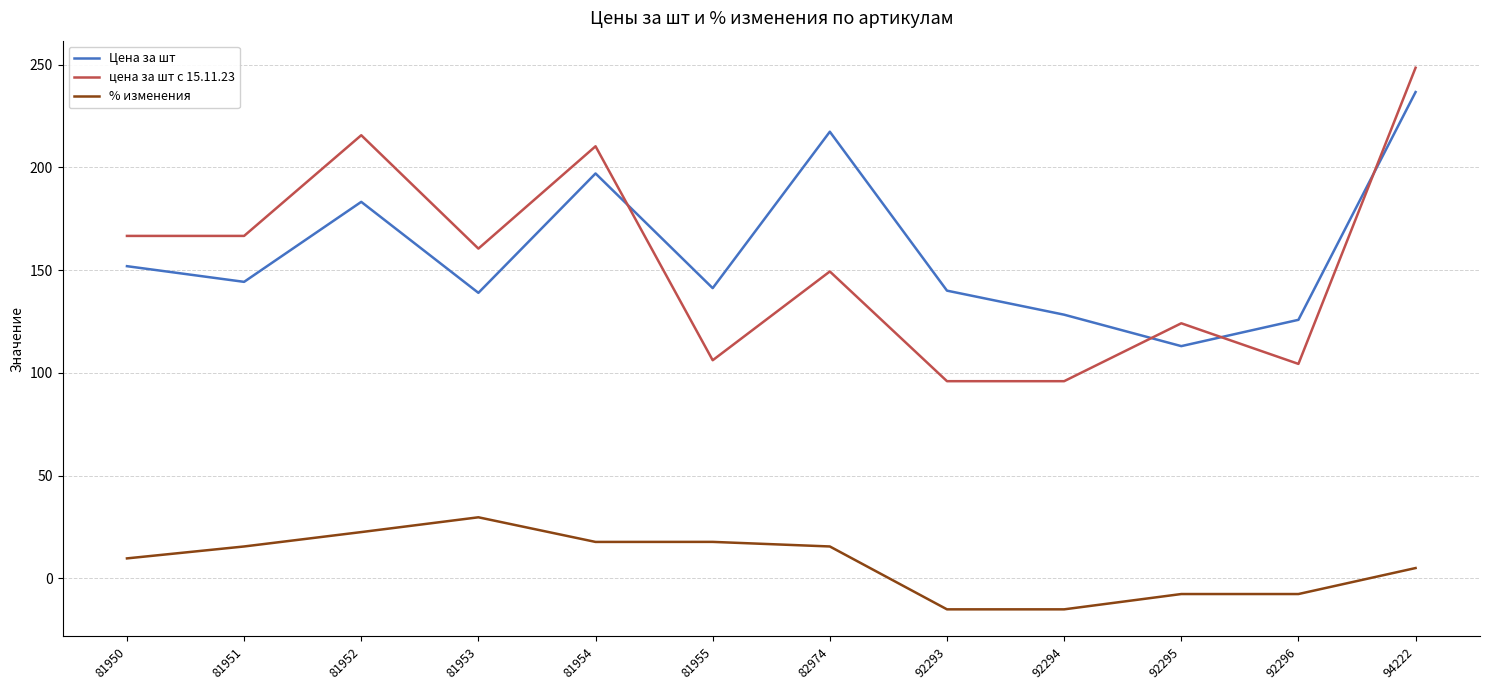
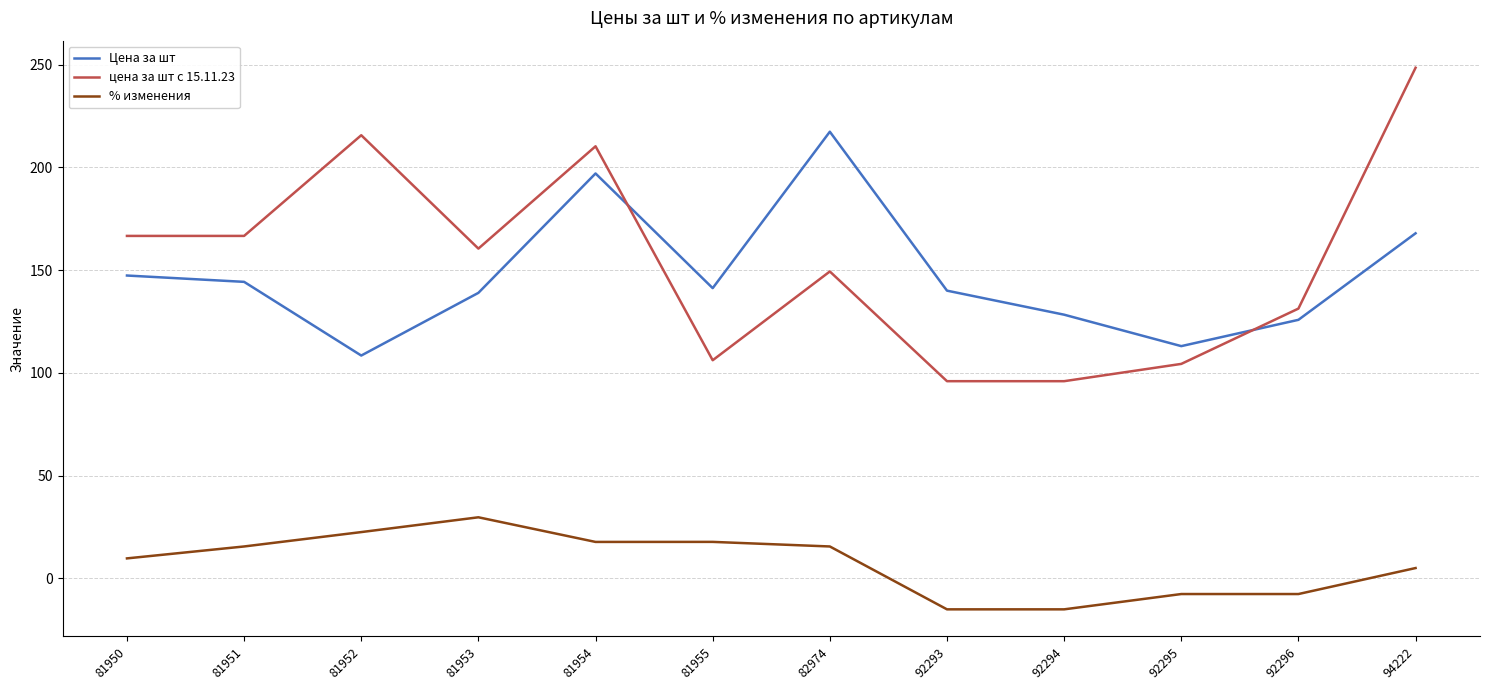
  {
    "Цена за шт": {
-     "81950": 152,
+     "81950": 147,
      "81951": 144,
-     "81952": 183,
+     "81952": 108,
      "81953": 139,
      "81954": 197,
      "81955": 141,
      "82974": 217,
      "92293": 140,
      "92294": 128,
      "92295": 113,
      "92296": 126,
-     "94222": 237
+     "94222": 168
    },
    "цена за шт с 15.11.23": {
      "81950": 167,
      "81951": 167,
      "81952": 216,
      "81953": 160,
      "81954": 210,
      "81955": 106,
      "82974": 149,
      "92293": 96,
      "92294": 96,
-     "92295": 124,
-     "92296": 104,
+     "92295": 104,
+     "92296": 131,
      "94222": 248
    },
    "% изменения": {
      "81950": 10,
      "81951": 16,
      "81952": 23,
      "81953": 30,
      "81954": 18,
      "81955": 18,
      "82974": 16,
      "92293": -15,
      "92294": -15,
      "92295": -8,
      "92296": -8,
      "94222": 5
    }
  }
